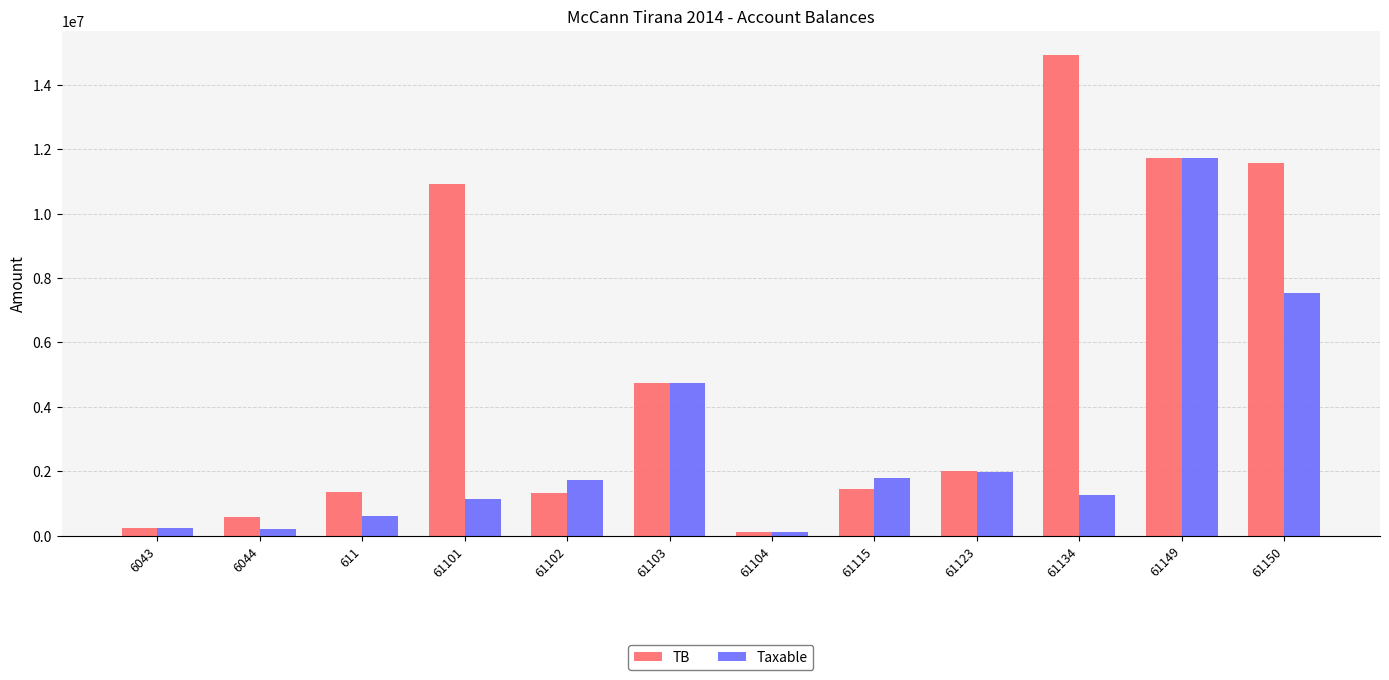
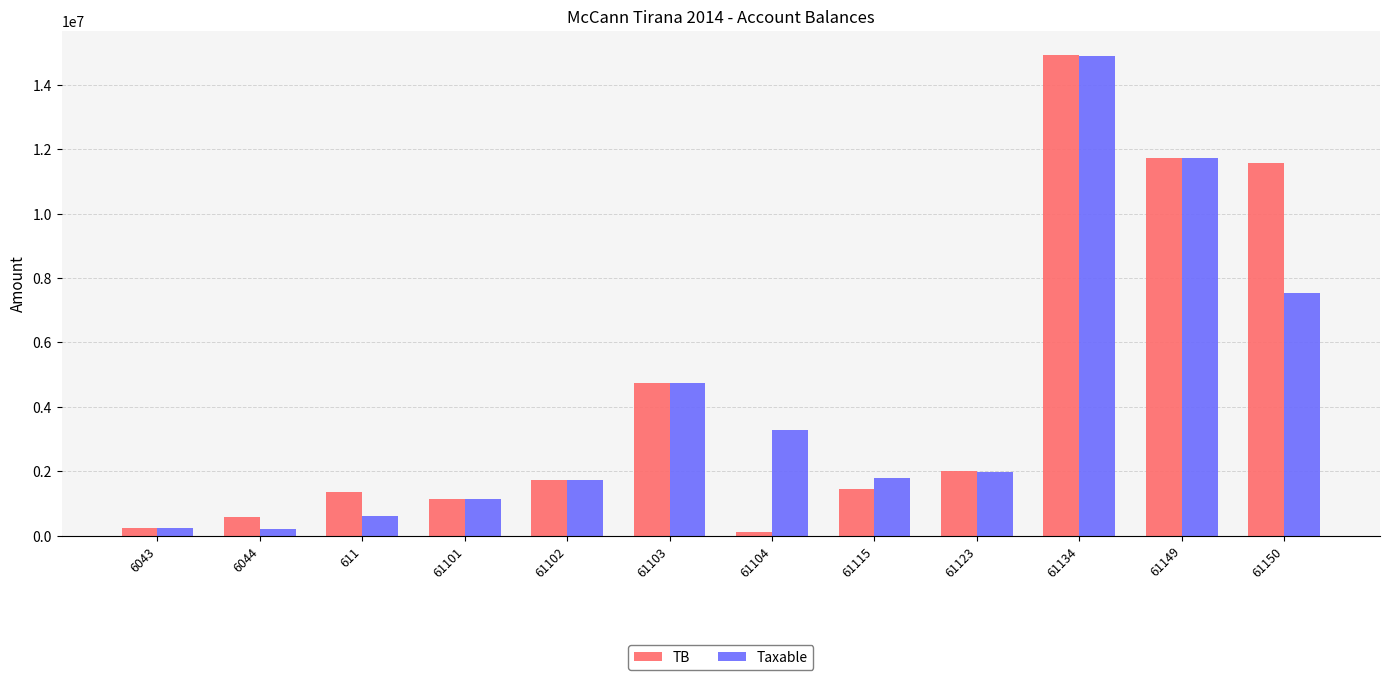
  {
    "TB": {
      "6043": 300000,
      "6044": 600000,
      "611": 1400000,
-     "61101": 10900000,
-     "61102": 1300000,
+     "61101": 1100000,
+     "61102": 1700000,
      "61103": 4700000,
      "61104": 100000,
      "61115": 1400000,
      "61123": 2000000,
      "61134": 14900000,
      "61149": 11700000,
      "61150": 11600000
    },
    "Taxable": {
      "6043": 300000,
      "6044": 200000,
      "611": 600000,
      "61101": 1100000,
      "61102": 1700000,
      "61103": 4700000,
-     "61104": 100000,
+     "61104": 3300000,
      "61115": 1800000,
      "61123": 2000000,
-     "61134": 1300000,
+     "61134": 14900000,
      "61149": 11700000,
      "61150": 7500000
    }
  }
